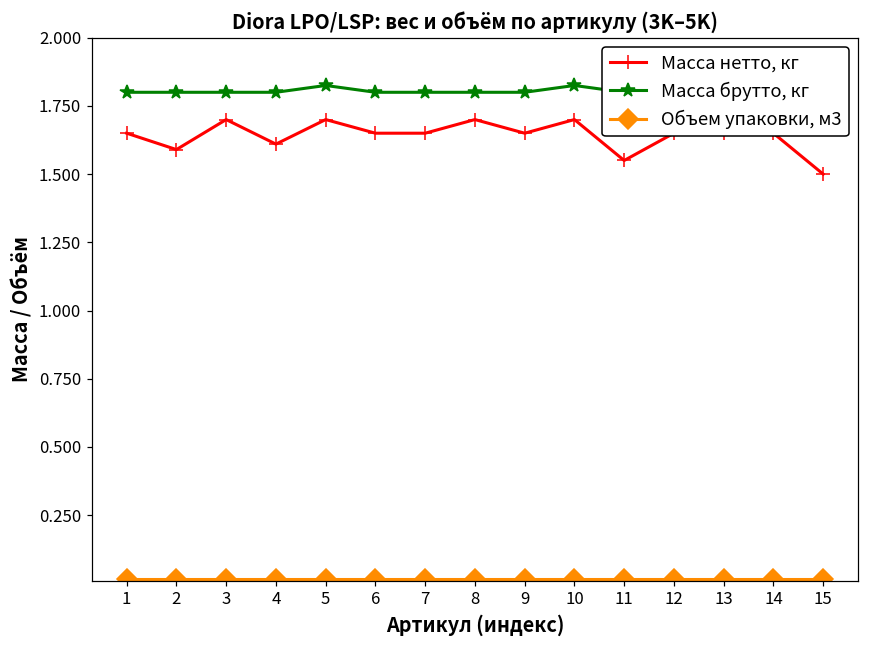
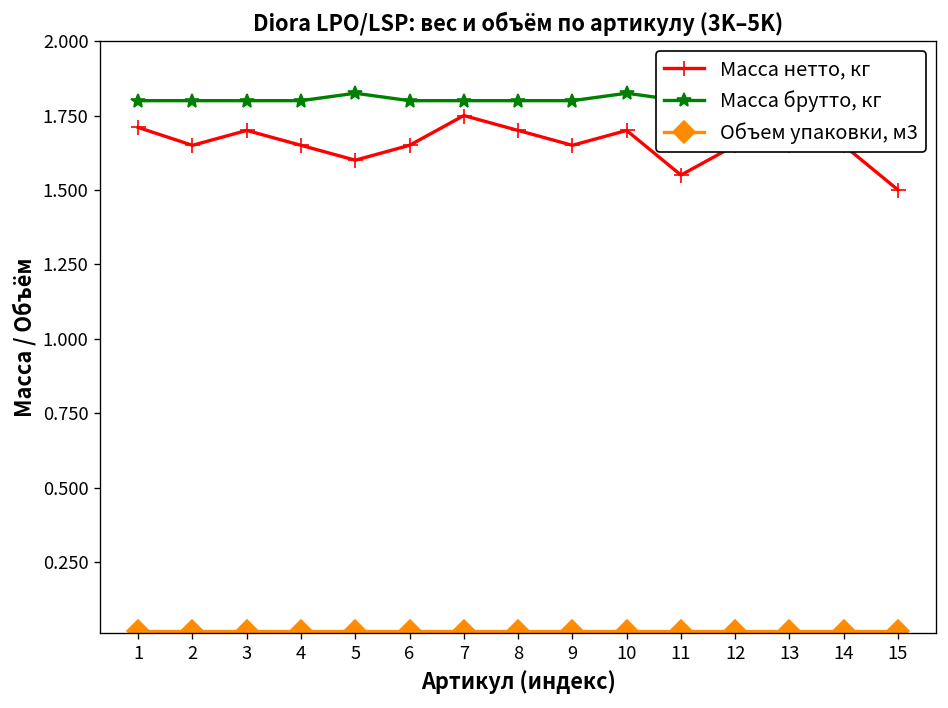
  {
    "Масса нетто, кг": {
-     "1": 1.65,
-     "2": 1.59,
+     "1": 1.71,
+     "2": 1.65,
      "3": 1.70,
-     "4": 1.61,
-     "5": 1.7,
+     "4": 1.65,
+     "5": 1.6,
      "6": 1.65,
-     "7": 1.65,
+     "7": 1.75,
      "8": 1.70,
      "9": 1.65,
      "10": 1.70,
      "11": 1.55,
      "15": 1.50
    },
    "Масса брутто, кг": {
      "1": 1.80,
      "2": 1.80,
      "3": 1.80,
      "4": 1.80,
      "5": 1.83,
      "6": 1.80,
      "7": 1.80,
      "8": 1.80,
      "9": 1.80,
      "10": 1.83
    },
    "Объем упаковки, м3": {
      "1": 0.02,
      "2": 0.02,
      "3": 0.02,
      "4": 0.02,
      "5": 0.02,
      "6": 0.02,
      "7": 0.02,
      "8": 0.02,
      "9": 0.02,
      "10": 0.02,
      "11": 0.02,
      "12": 0.02,
      "13": 0.02,
      "14": 0.02,
      "15": 0.02
    }
  }
